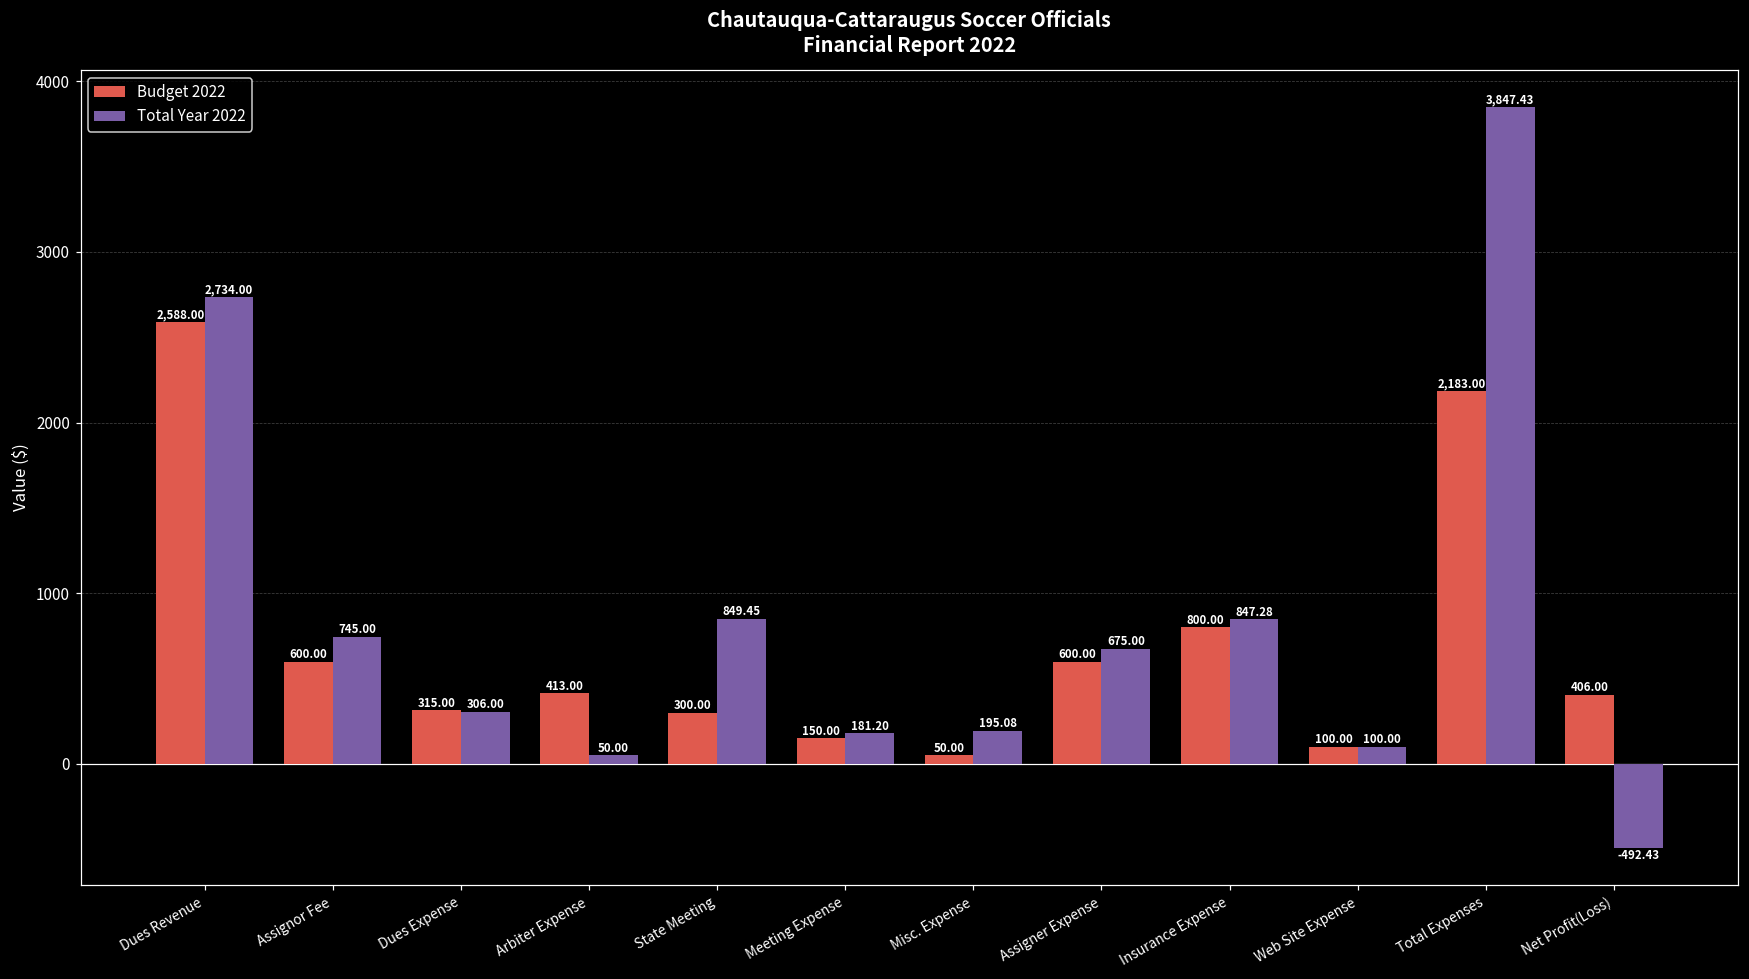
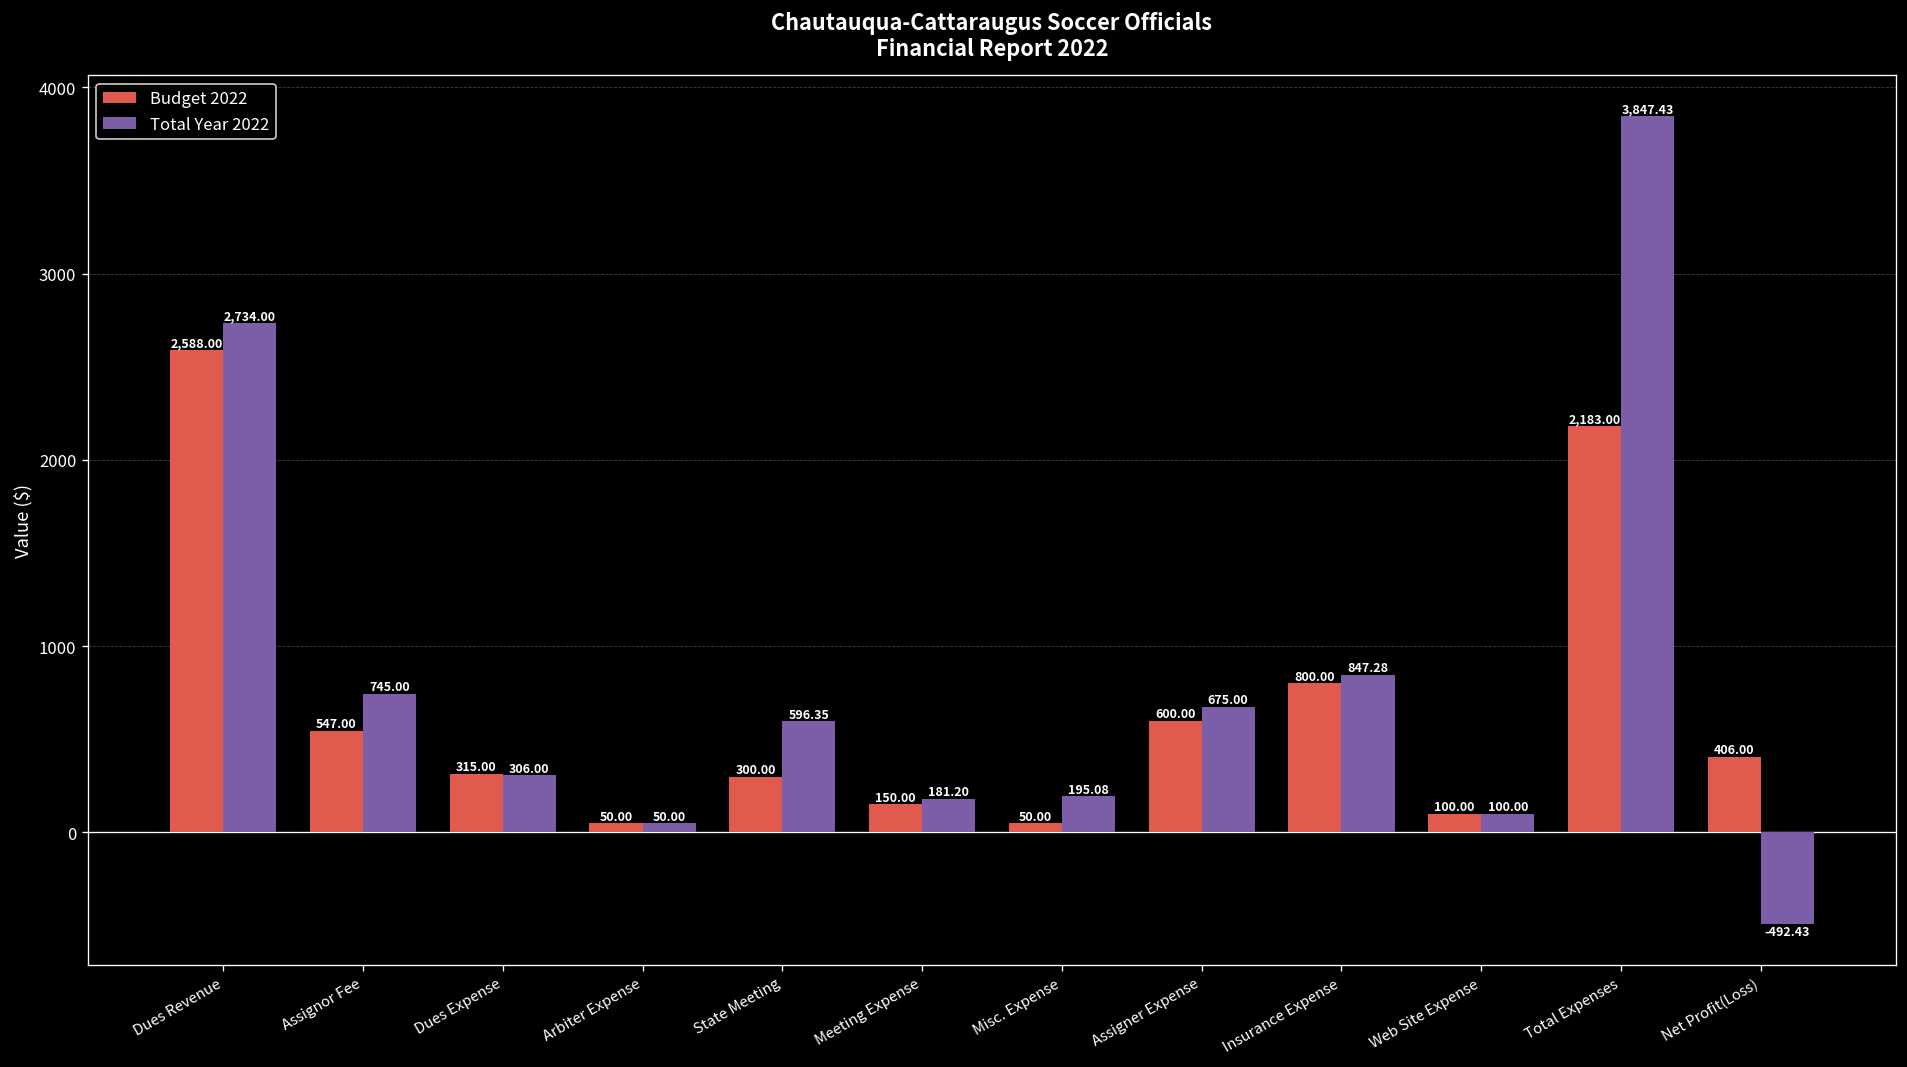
  {
    "Budget 2022": {
      "Dues Revenue": "2,588.00",
-     "Assignor Fee": "600.00",
+     "Assignor Fee": "547.00",
      "Dues Expense": "315.00",
-     "Arbiter Expense": "413.00",
+     "Arbiter Expense": "50.00",
      "State Meeting": "300.00",
      "Meeting Expense": "150.00",
      "Misc. Expense": "50.00",
      "Assigner Expense": "600.00",
      "Insurance Expense": "800.00",
      "Web Site Expense": "100.00",
      "Total Expenses": "2,183.00",
      "Net Profit(Loss)": "406.00"
    },
    "Total Year 2022": {
      "Dues Revenue": "2,734.00",
      "Assignor Fee": "745.00",
      "Dues Expense": "306.00",
      "Arbiter Expense": "50.00",
-     "State Meeting": "849.45",
+     "State Meeting": "596.35",
      "Meeting Expense": "181.20",
      "Misc. Expense": "195.08",
      "Assigner Expense": "675.00",
      "Insurance Expense": "847.28",
      "Web Site Expense": "100.00",
      "Total Expenses": "3,847.43",
      "Net Profit(Loss)": "-492.43"
    }
  }
